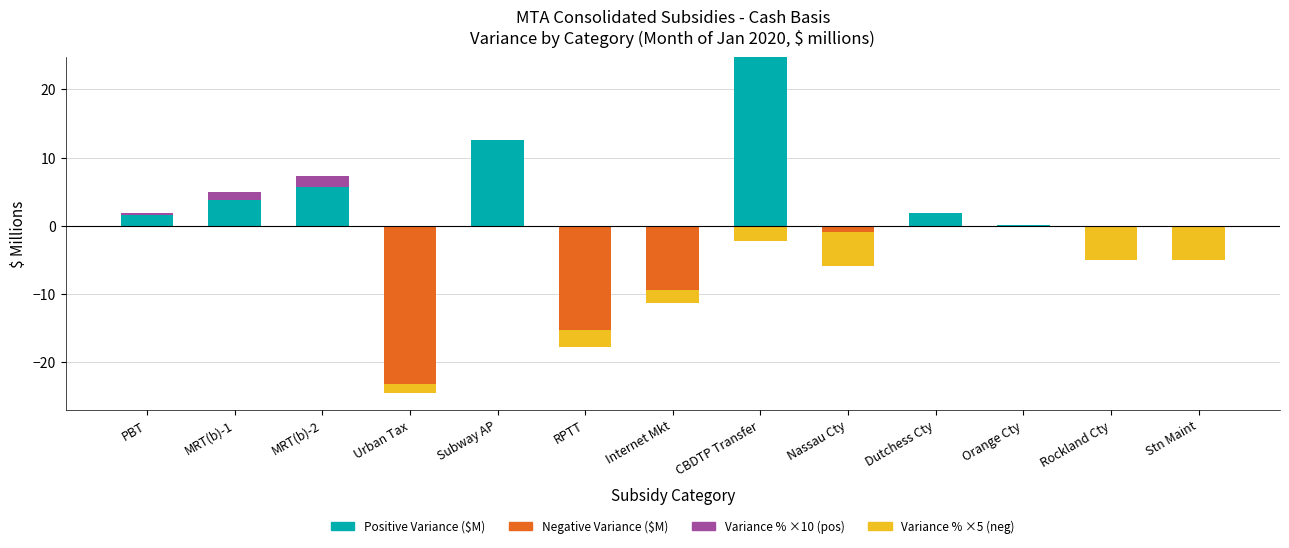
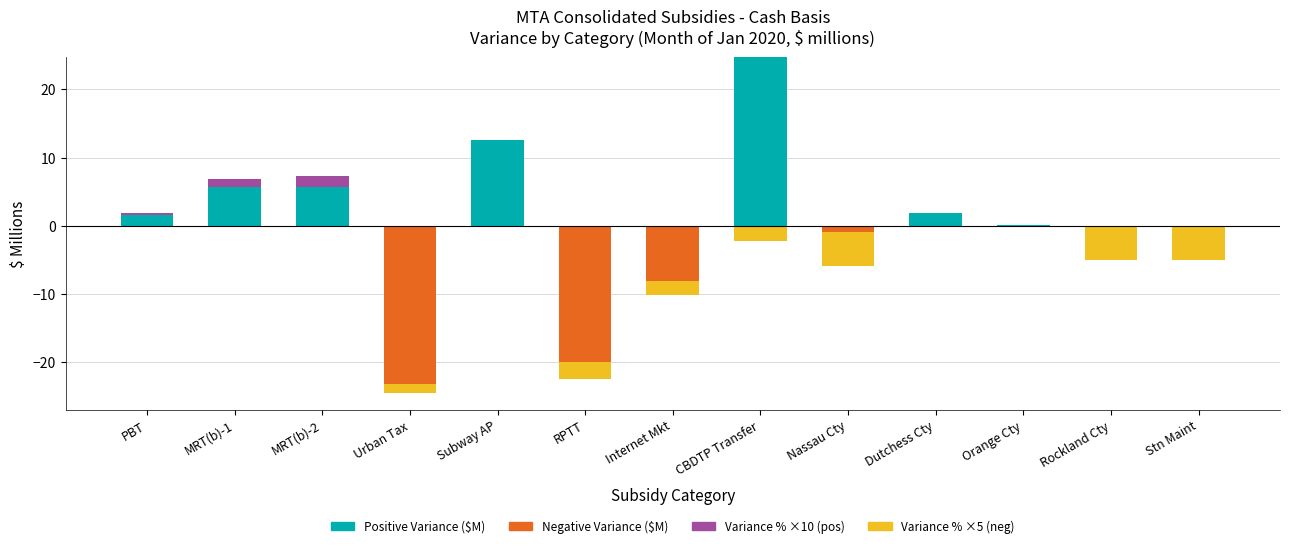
  {
    "Positive Variance ($M)": {
      "PBT": 2,
-     "MRT(b)-1": 4,
+     "MRT(b)-1": 6,
      "MRT(b)-2": 6,
      "Urban Tax": 0,
      "Subway AP": 13,
      "RPTT": 0,
      "Internet Mkt": 0,
      "CBDTP Transfer": 25,
      "Nassau Cty": 0,
      "Dutchess Cty": 2,
      "Rockland Cty": 0,
      "Stn Maint": 0
    },
    "Negative Variance ($M)": {
      "PBT": 0,
      "MRT(b)-1": 0,
      "MRT(b)-2": 0,
      "Urban Tax": -23,
      "Subway AP": 0,
-     "RPTT": -15,
-     "Internet Mkt": -9,
+     "RPTT": -20,
+     "Internet Mkt": -8,
      "CBDTP Transfer": 0,
      "Nassau Cty": -1,
      "Dutchess Cty": 0,
      "Orange Cty": 0
    }
  }
